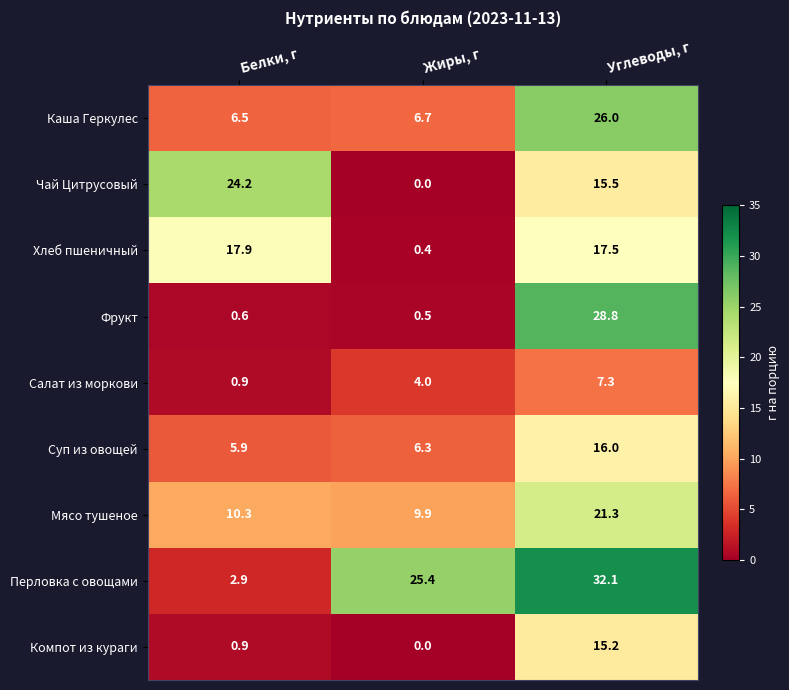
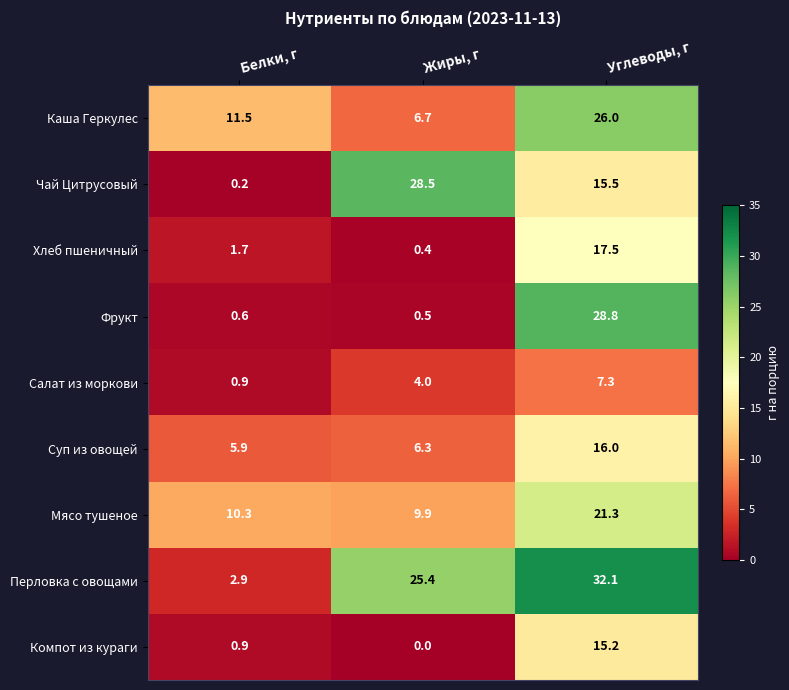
  {
    "Каша Геркулес": {
-     "Белки, г": 6.5,
+     "Белки, г": 11.5,
      "Жиры, г": 6.7,
      "Углеводы, г": 26.0
    },
    "Чай Цитрусовый": {
-     "Белки, г": 24.2,
-     "Жиры, г": 0.0,
+     "Белки, г": 0.2,
+     "Жиры, г": 28.5,
      "Углеводы, г": 15.5
    },
    "Хлеб пшеничный": {
-     "Белки, г": 17.9,
+     "Белки, г": 1.7,
      "Жиры, г": 0.4,
      "Углеводы, г": 17.5
    },
    "Фрукт": {
      "Белки, г": 0.6,
      "Жиры, г": 0.5,
      "Углеводы, г": 28.8
    },
    "Салат из моркови": {
      "Белки, г": 0.9,
      "Жиры, г": 4.0,
      "Углеводы, г": 7.3
    },
    "Суп из овощей": {
      "Белки, г": 5.9,
      "Жиры, г": 6.3,
      "Углеводы, г": 16.0
    },
    "Мясо тушеное": {
      "Белки, г": 10.3,
      "Жиры, г": 9.9,
      "Углеводы, г": 21.3
    },
    "Перловка с овощами": {
      "Белки, г": 2.9,
      "Жиры, г": 25.4,
      "Углеводы, г": 32.1
    },
    "Компот из кураги": {
      "Белки, г": 0.9,
      "Жиры, г": 0.0,
      "Углеводы, г": 15.2
    }
  }
